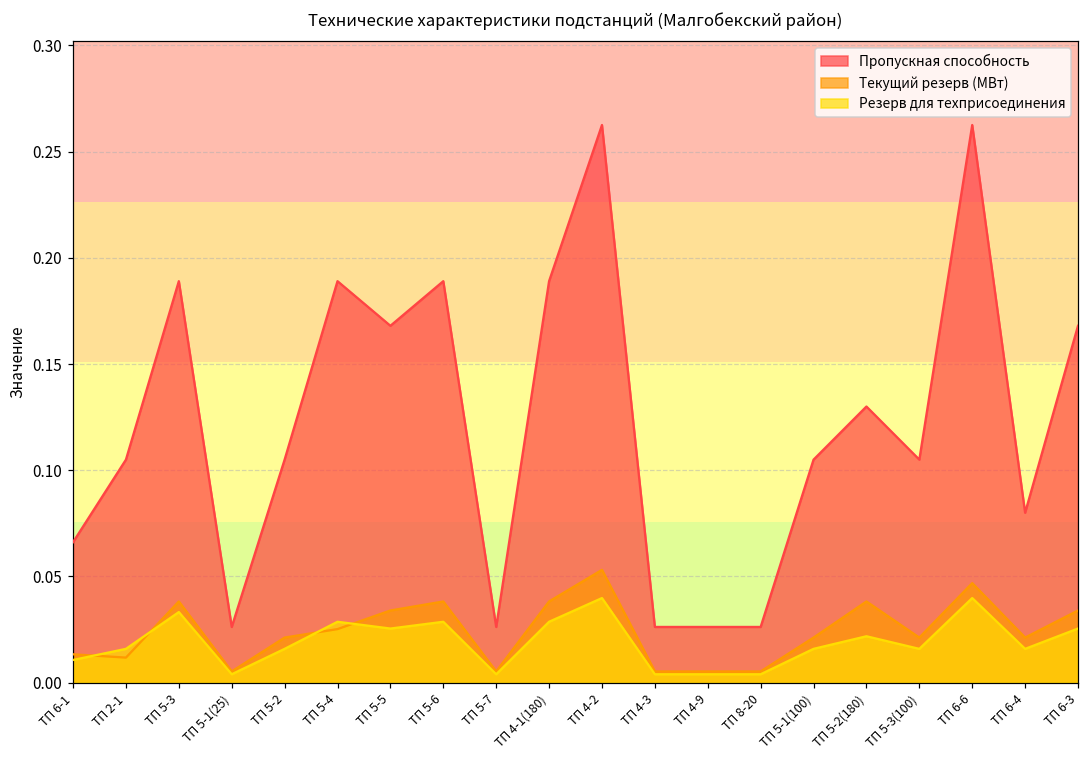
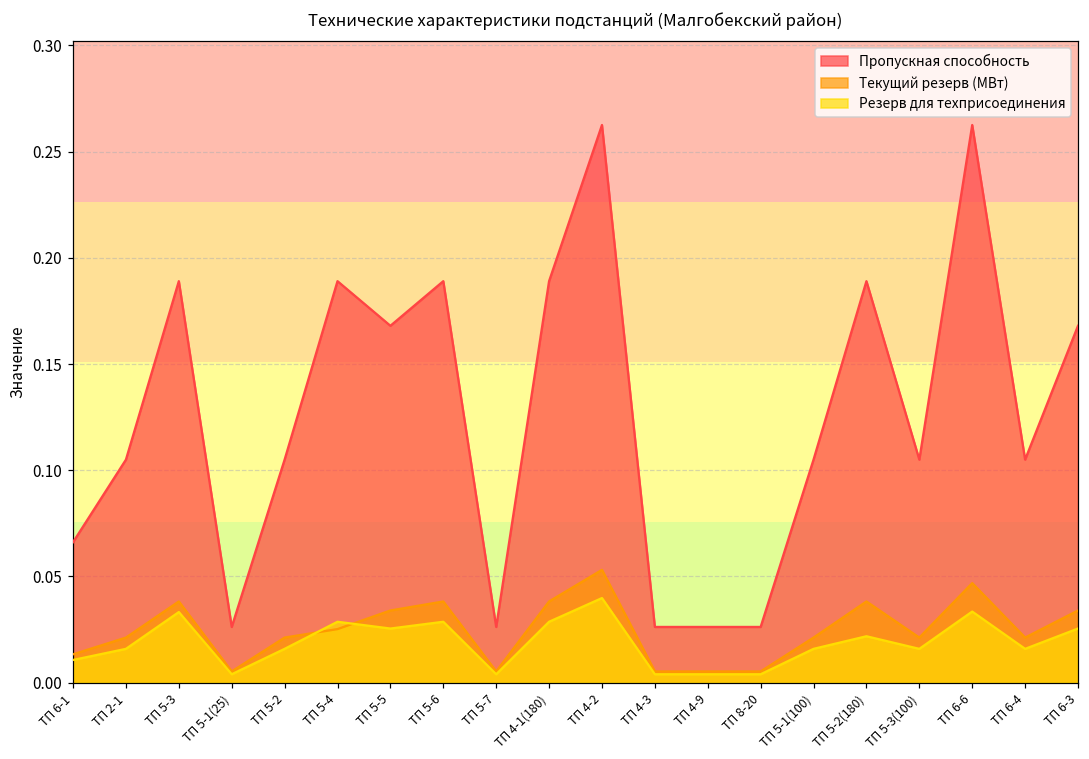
  {
    "Пропускная способность": {
      "ТП 6-1": 0.066,
      "ТП 2-1": 0.105,
      "ТП 5-3": 0.189,
      "ТП 5-1(25)": 0.026,
      "ТП 5-2": 0.105,
      "ТП 5-4": 0.189,
      "ТП 5-5": 0.168,
      "ТП 5-6": 0.189,
      "ТП 5-7": 0.026,
      "ТП 4-1(180)": 0.189,
      "ТП 4-2": 0.263,
      "ТП 4-3": 0.026,
      "ТП 4-9": 0.026,
      "ТП 8-20": 0.026,
      "ТП 5-1(100)": 0.105,
-     "ТП 5-2(180)": 0.130,
+     "ТП 5-2(180)": 0.189,
      "ТП 5-3(100)": 0.105,
      "ТП 6-6": 0.263,
-     "ТП 6-4": 0.080,
+     "ТП 6-4": 0.105,
      "ТП 6-3": 0.168
    },
    "Текущий резерв (МВт)": {
      "ТП 6-1": 0.013,
-     "ТП 2-1": 0.012,
+     "ТП 2-1": 0.021,
      "ТП 5-3": 0.038,
      "ТП 5-1(25)": 0.005,
      "ТП 5-2": 0.021,
      "ТП 5-4": 0.025,
      "ТП 5-5": 0.034,
      "ТП 5-6": 0.038,
      "ТП 5-7": 0.005,
      "ТП 4-1(180)": 0.038,
      "ТП 4-2": 0.053,
      "ТП 4-3": 0.005,
      "ТП 4-9": 0.005,
      "ТП 8-20": 0.005,
      "ТП 5-1(100)": 0.021,
      "ТП 5-2(180)": 0.038,
      "ТП 5-3(100)": 0.021,
      "ТП 6-6": 0.047,
      "ТП 6-4": 0.021,
      "ТП 6-3": 0.034
    },
    "Резерв для техприсоединения": {
      "ТП 6-1": 0.011,
      "ТП 2-1": 0.016,
      "ТП 5-3": 0.033,
      "ТП 5-1(25)": 0.004,
      "ТП 5-2": 0.016,
      "ТП 5-4": 0.029,
      "ТП 5-5": 0.026,
      "ТП 5-6": 0.029,
      "ТП 5-7": 0.004,
      "ТП 4-1(180)": 0.029,
      "ТП 4-2": 0.040,
      "ТП 4-3": 0.004,
      "ТП 4-9": 0.004,
      "ТП 8-20": 0.004,
      "ТП 5-1(100)": 0.016,
      "ТП 5-2(180)": 0.022,
      "ТП 5-3(100)": 0.016,
-     "ТП 6-6": 0.040,
+     "ТП 6-6": 0.033,
      "ТП 6-4": 0.016,
      "ТП 6-3": 0.026
    }
  }
